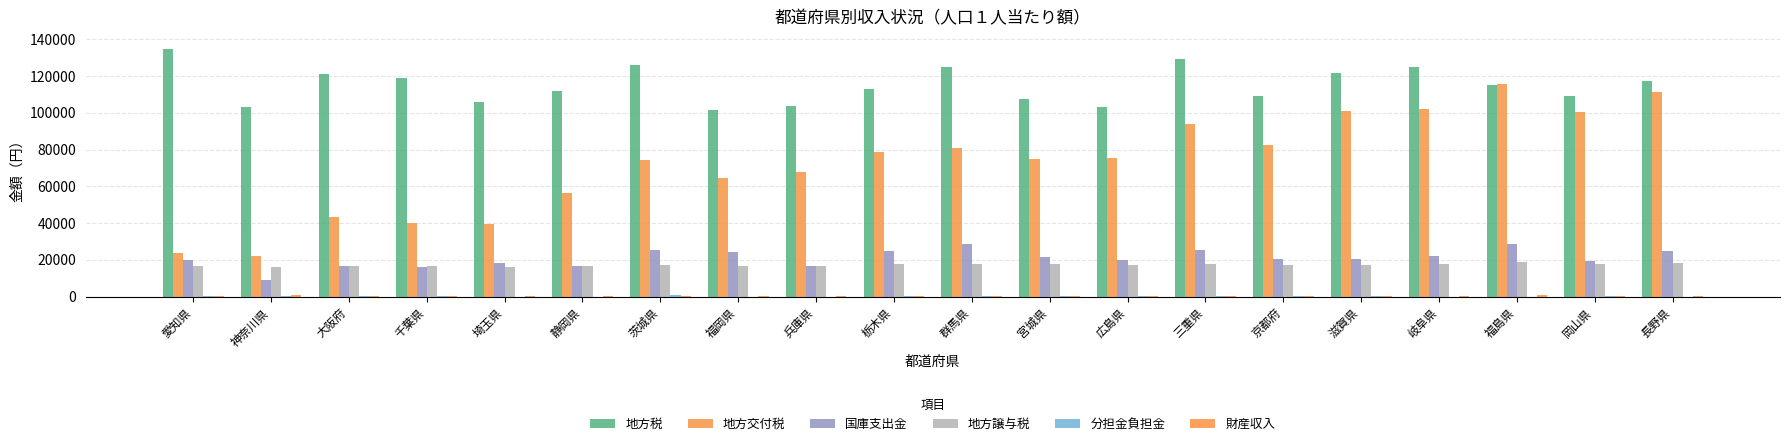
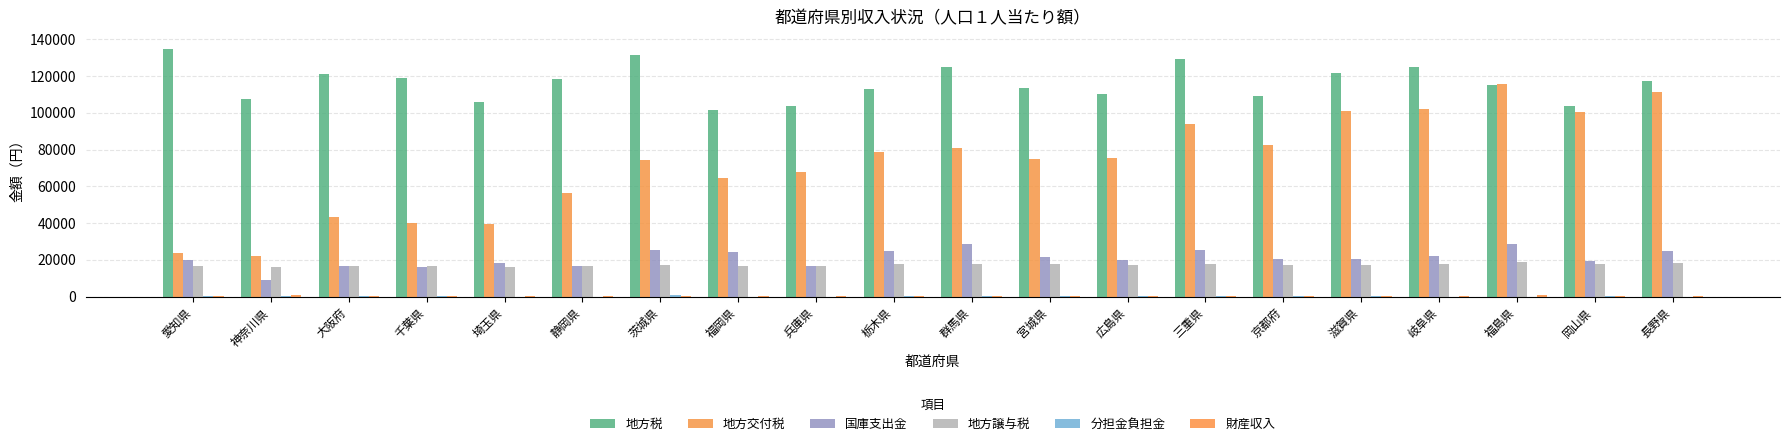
  {
    "地方税": {
      "愛知県": 135000,
-     "神奈川県": 103000,
+     "神奈川県": 108000,
      "大阪府": 121000,
      "千葉県": 119000,
      "埼玉県": 106000,
-     "静岡県": 112000,
-     "茨城県": 126000,
+     "静岡県": 118000,
+     "茨城県": 132000,
      "福岡県": 101000,
      "兵庫県": 104000,
      "栃木県": 113000,
      "群馬県": 125000,
-     "宮城県": 107000,
-     "広島県": 103000,
+     "宮城県": 114000,
+     "広島県": 110000,
      "三重県": 130000,
      "京都府": 109000,
      "滋賀県": 122000,
      "岐阜県": 125000,
      "福島県": 115000,
-     "岡山県": 109000,
+     "岡山県": 104000,
      "長野県": 117000
    }
  }
